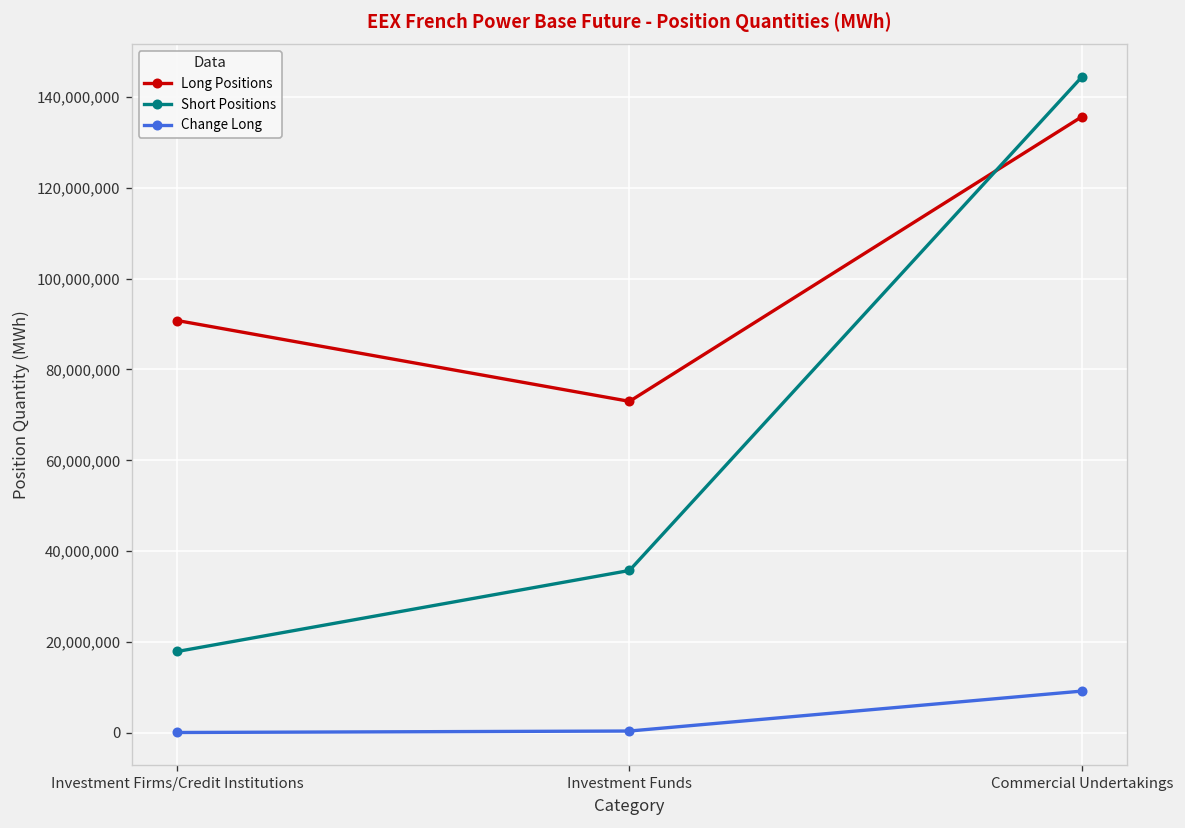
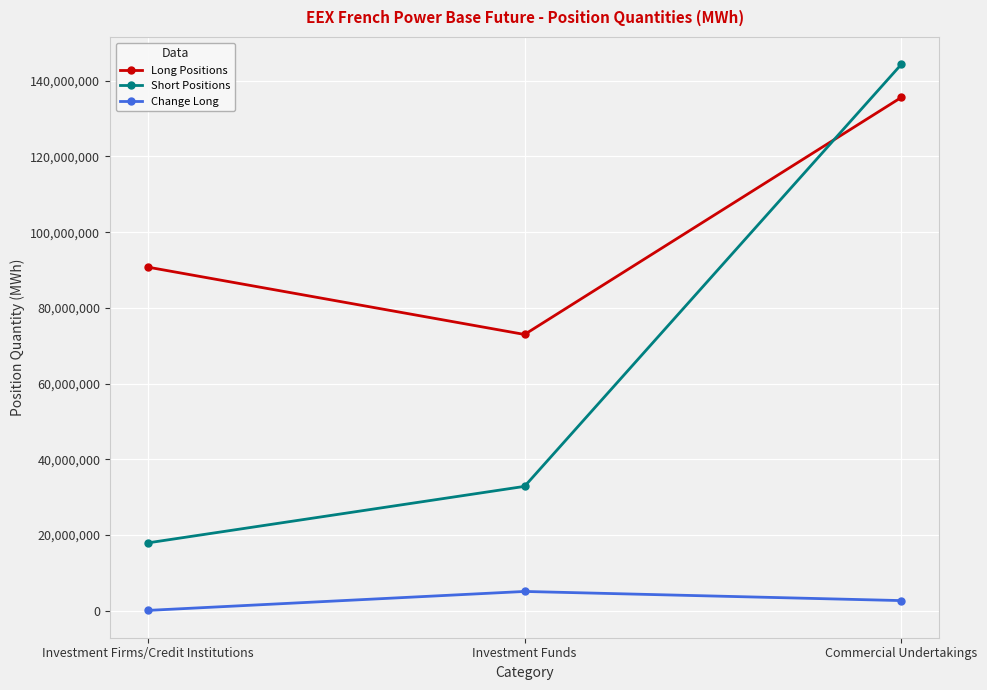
  {
    "Long Positions": {
      "Investment Firms/Credit Institutions": "91,000,000",
      "Investment Funds": "73,000,000",
      "Commercial Undertakings": "136,000,000"
    },
    "Short Positions": {
      "Investment Firms/Credit Institutions": "18,000,000",
-     "Investment Funds": "36,000,000",
+     "Investment Funds": "33,000,000",
      "Commercial Undertakings": "144,000,000"
    },
    "Change Long": {
      "Investment Firms/Credit Institutions": "0",
-     "Investment Funds": "0",
-     "Commercial Undertakings": "9,000,000"
+     "Investment Funds": "5,000,000",
+     "Commercial Undertakings": "3,000,000"
    }
  }
